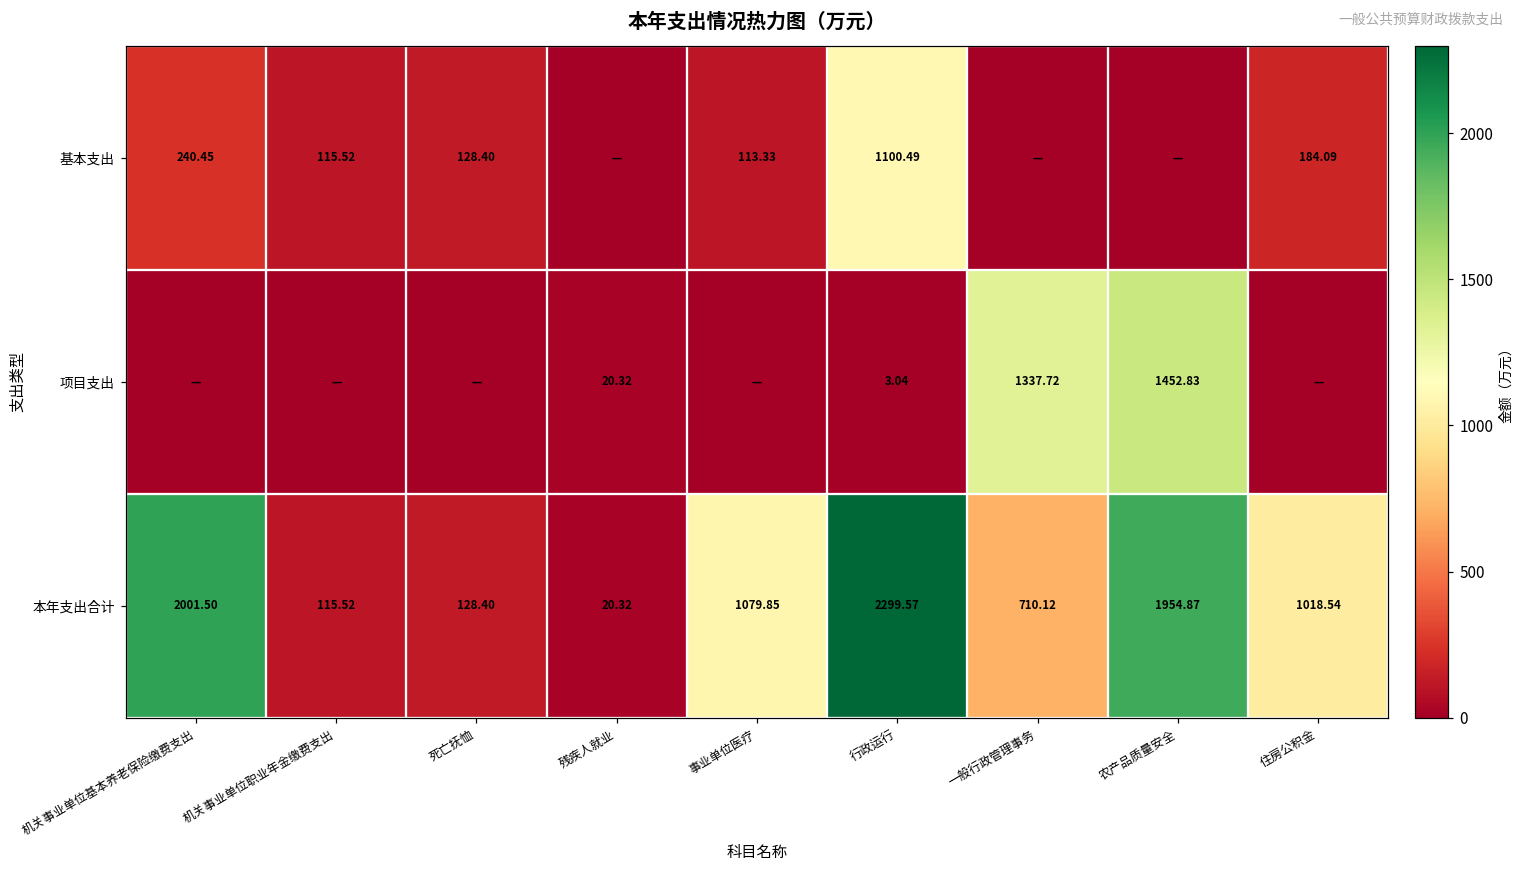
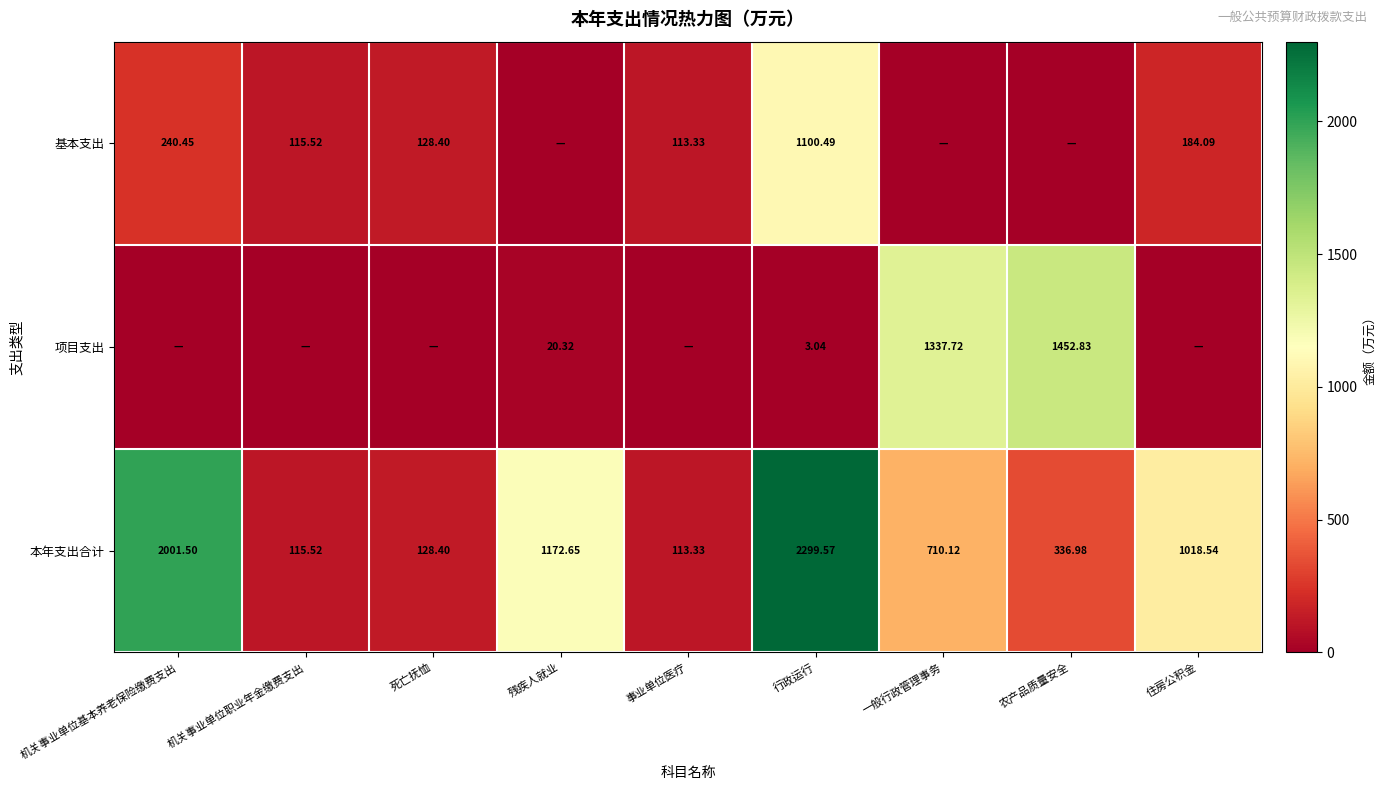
  {
    "基本支出": {
      "机关事业单位基本养老保险缴费支出": 240.45,
      "机关事业单位职业年金缴费支出": 115.52,
      "死亡抚恤": 128.40,
      "事业单位医疗": 113.33,
      "行政运行": 1100.49,
      "住房公积金": 184.09
    },
    "项目支出": {
      "残疾人就业": 20.32,
      "行政运行": 3.04,
      "一般行政管理事务": 1337.72,
      "农产品质量安全": 1452.83
    },
    "本年支出合计": {
      "机关事业单位基本养老保险缴费支出": 2001.50,
      "机关事业单位职业年金缴费支出": 115.52,
      "死亡抚恤": 128.40,
-     "残疾人就业": 20.32,
-     "事业单位医疗": 1079.85,
+     "残疾人就业": 1172.65,
+     "事业单位医疗": 113.33,
      "行政运行": 2299.57,
      "一般行政管理事务": 710.12,
-     "农产品质量安全": 1954.87,
+     "农产品质量安全": 336.98,
      "住房公积金": 1018.54
    }
  }
